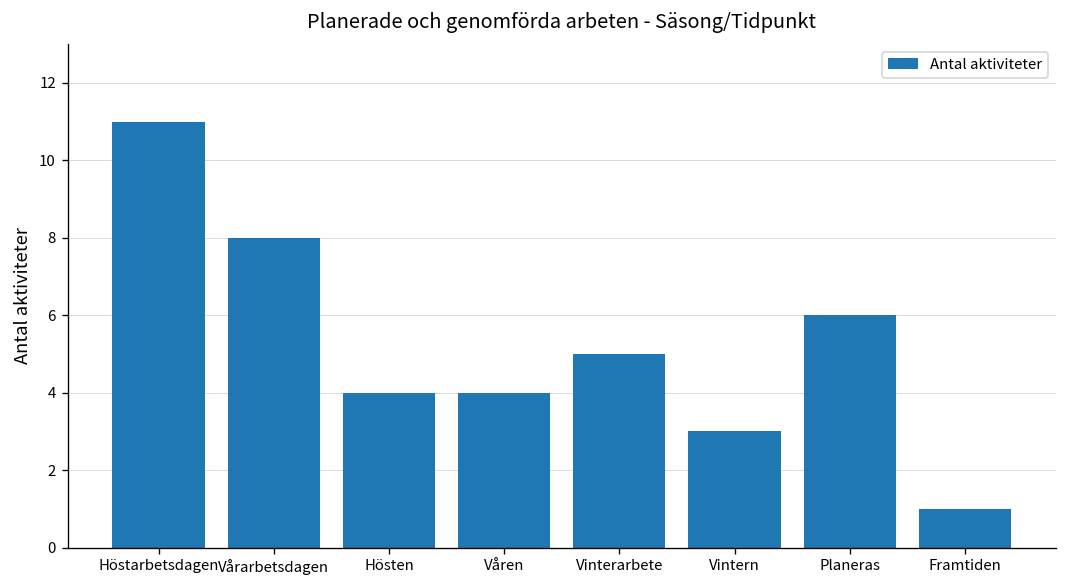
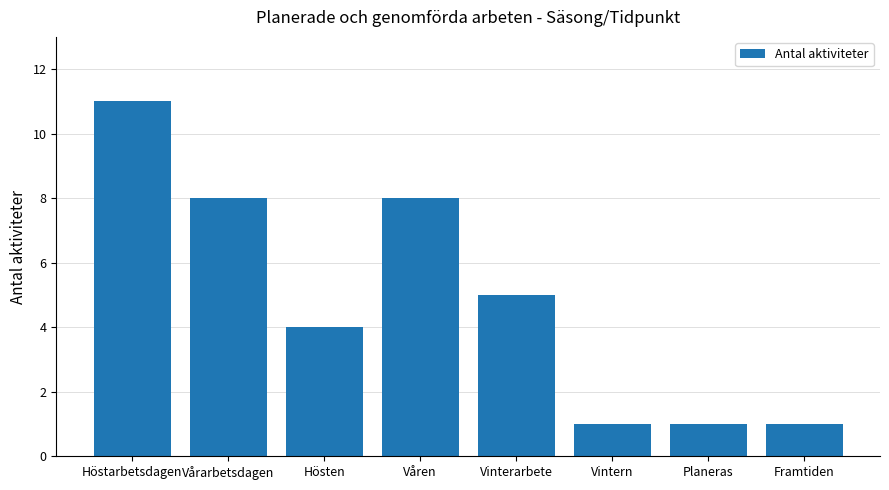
  {
    "Höstarbetsdagen": 11,
    "Vårarbetsdagen": 8,
    "Hösten": 4,
-   "Våren": 4,
+   "Våren": 8,
    "Vinterarbete": 5,
-   "Vintern": 3,
-   "Planeras": 6,
+   "Vintern": 1,
+   "Planeras": 1,
    "Framtiden": 1
  }
